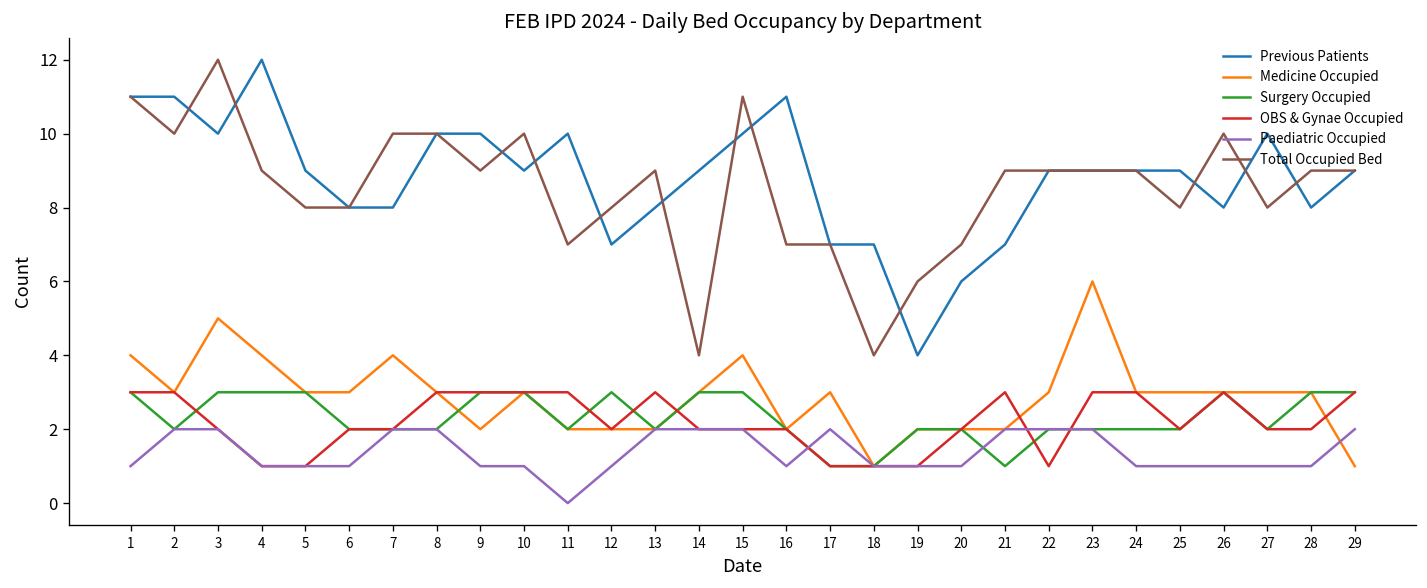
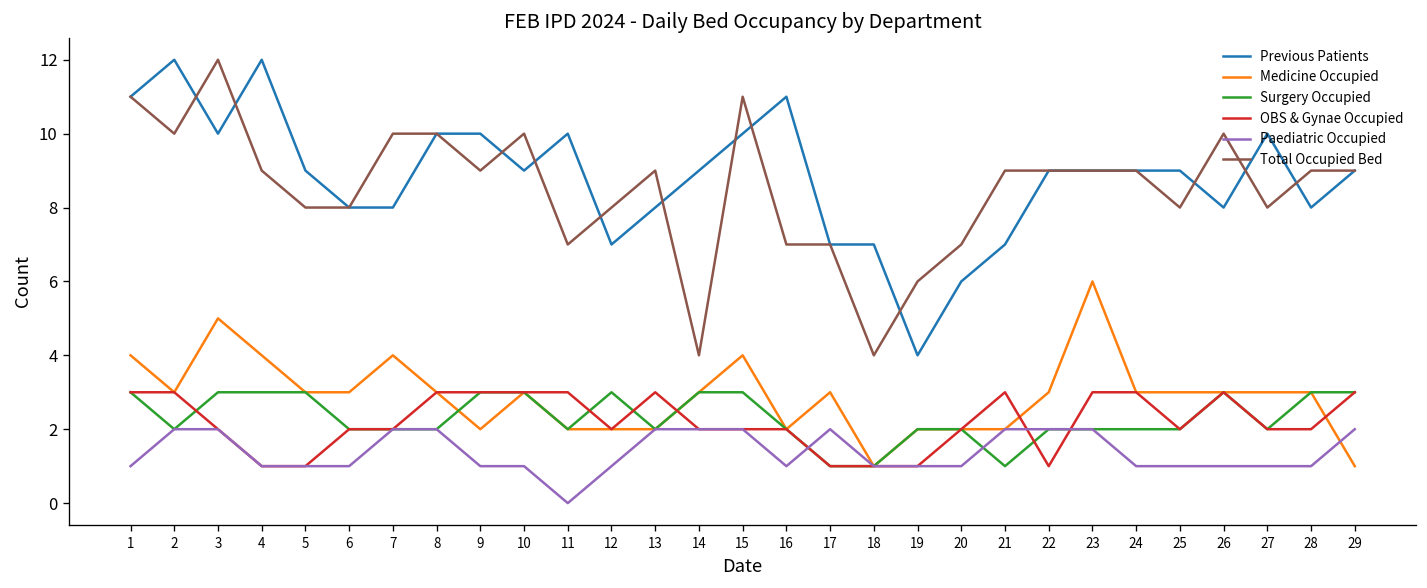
  {
    "Previous Patients": {
-     "2": 11,
+     "2": 12,
      "3": 10,
      "4": 12,
      "5": 9,
      "7": 8,
      "9": 10,
      "10": 9,
      "11": 10,
      "12": 7,
      "13": 8,
      "14": 9,
      "15": 10,
      "16": 11,
      "18": 7,
      "19": 4,
      "20": 6,
      "21": 7,
      "25": 9,
      "26": 8,
      "27": 10,
      "28": 8
    },
    "Medicine Occupied": {
      "1": 4,
      "3": 5,
      "4": 4,
      "6": 3,
      "7": 4,
      "9": 2,
      "15": 4,
      "17": 3,
      "22": 3,
      "23": 6,
      "25": 3,
      "27": 3,
      "29": 1
    },
    "Surgery Occupied": {
      "3": 3,
      "4": 3,
      "12": 3,
      "15": 3,
      "21": 1,
      "24": 2
    },
    "OBS & Gynae Occupied": {
      "11": 3,
      "13": 3,
      "21": 3,
      "22": 1,
      "23": 3,
      "28": 2
    },
    "Paediatric Occupied": {
      "1": 1,
      "6": 1,
      "9": 1,
      "10": 1,
      "11": 0,
      "12": 1,
      "16": 1,
      "17": 2,
      "20": 1,
      "24": 1,
      "25": 1,
      "26": 1,
      "27": 1,
      "28": 1,
      "29": 2
    },
    "Total Occupied Bed": {
      "2": 10,
      "3": 12,
      "4": 9,
      "5": 8,
      "7": 10,
      "9": 9,
      "10": 10,
      "11": 7,
      "12": 8,
      "13": 9,
      "14": 4,
      "15": 11,
      "16": 7,
      "18": 4,
      "19": 6,
      "20": 7,
      "21": 9,
      "25": 8,
      "26": 10,
      "27": 8,
      "28": 9
    }
  }
